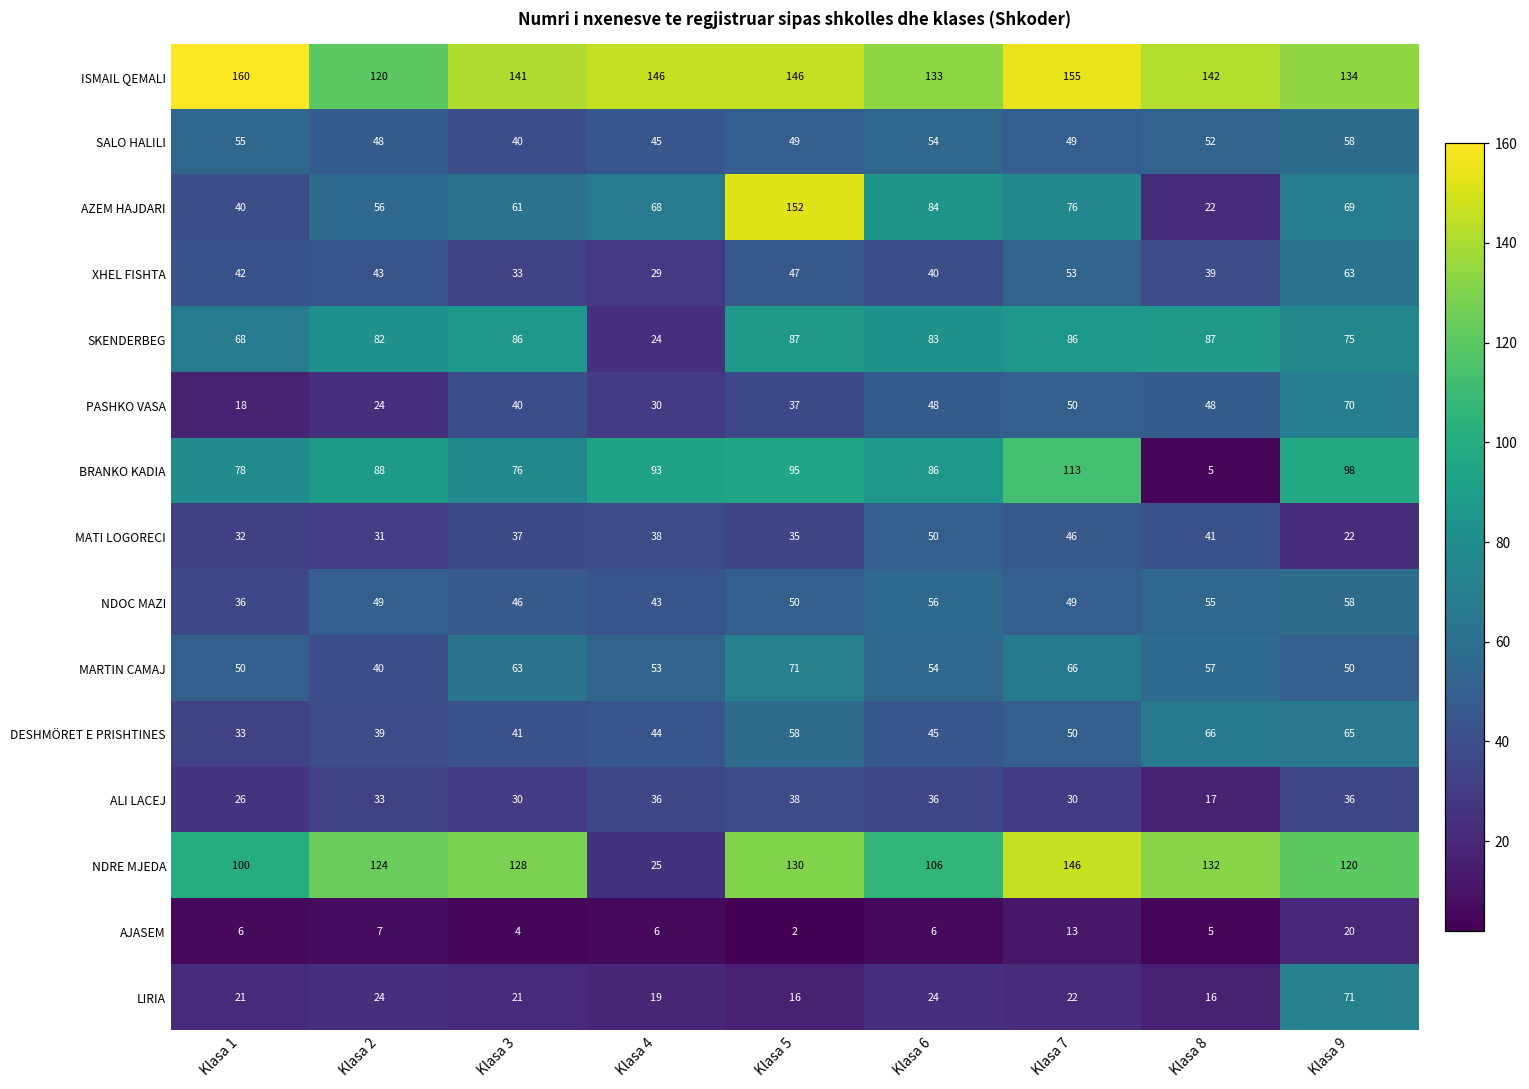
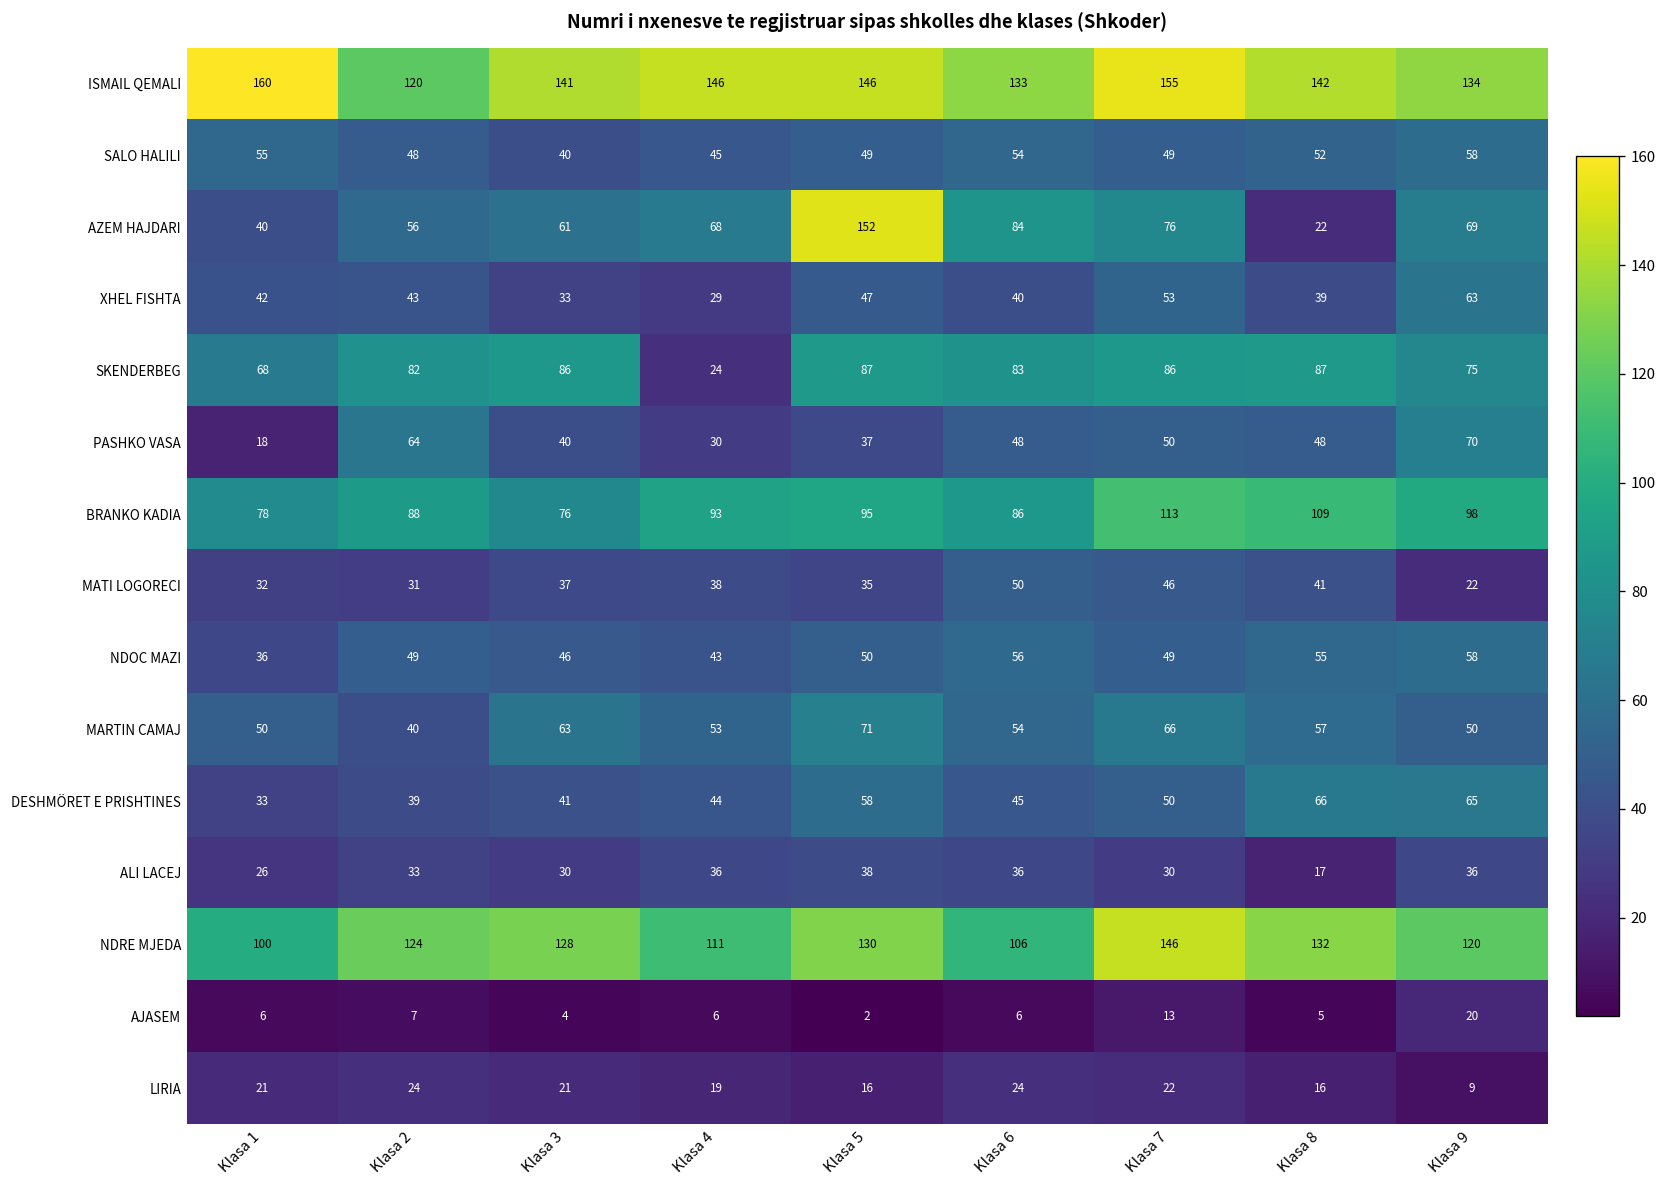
  {
    "ISMAIL QEMALI": {
      "Klasa 1": 160,
      "Klasa 2": 120,
      "Klasa 3": 141,
      "Klasa 4": 146,
      "Klasa 5": 146,
      "Klasa 6": 133,
      "Klasa 7": 155,
      "Klasa 8": 142,
      "Klasa 9": 134
    },
    "SALO HALILI": {
      "Klasa 1": 55,
      "Klasa 2": 48,
      "Klasa 3": 40,
      "Klasa 4": 45,
      "Klasa 5": 49,
      "Klasa 6": 54,
      "Klasa 7": 49,
      "Klasa 8": 52,
      "Klasa 9": 58
    },
    "AZEM HAJDARI": {
      "Klasa 1": 40,
      "Klasa 2": 56,
      "Klasa 3": 61,
      "Klasa 4": 68,
      "Klasa 5": 152,
      "Klasa 6": 84,
      "Klasa 7": 76,
      "Klasa 8": 22,
      "Klasa 9": 69
    },
    "XHEL FISHTA": {
      "Klasa 1": 42,
      "Klasa 2": 43,
      "Klasa 3": 33,
      "Klasa 4": 29,
      "Klasa 5": 47,
      "Klasa 6": 40,
      "Klasa 7": 53,
      "Klasa 8": 39,
      "Klasa 9": 63
    },
    "SKENDERBEG": {
      "Klasa 1": 68,
      "Klasa 2": 82,
      "Klasa 3": 86,
      "Klasa 4": 24,
      "Klasa 5": 87,
      "Klasa 6": 83,
      "Klasa 7": 86,
      "Klasa 8": 87,
      "Klasa 9": 75
    },
    "PASHKO VASA": {
      "Klasa 1": 18,
-     "Klasa 2": 24,
+     "Klasa 2": 64,
      "Klasa 3": 40,
      "Klasa 4": 30,
      "Klasa 5": 37,
      "Klasa 6": 48,
      "Klasa 7": 50,
      "Klasa 8": 48,
      "Klasa 9": 70
    },
    "BRANKO KADIA": {
      "Klasa 1": 78,
      "Klasa 2": 88,
      "Klasa 3": 76,
      "Klasa 4": 93,
      "Klasa 5": 95,
      "Klasa 6": 86,
      "Klasa 7": 113,
-     "Klasa 8": 5,
+     "Klasa 8": 109,
      "Klasa 9": 98
    },
    "MATI LOGORECI": {
      "Klasa 1": 32,
      "Klasa 2": 31,
      "Klasa 3": 37,
      "Klasa 4": 38,
      "Klasa 5": 35,
      "Klasa 6": 50,
      "Klasa 7": 46,
      "Klasa 8": 41,
      "Klasa 9": 22
    },
    "NDOC MAZI": {
      "Klasa 1": 36,
      "Klasa 2": 49,
      "Klasa 3": 46,
      "Klasa 4": 43,
      "Klasa 5": 50,
      "Klasa 6": 56,
      "Klasa 7": 49,
      "Klasa 8": 55,
      "Klasa 9": 58
    },
    "MARTIN CAMAJ": {
      "Klasa 1": 50,
      "Klasa 2": 40,
      "Klasa 3": 63,
      "Klasa 4": 53,
      "Klasa 5": 71,
      "Klasa 6": 54,
      "Klasa 7": 66,
      "Klasa 8": 57,
      "Klasa 9": 50
    },
    "DESHMÖRET E PRISHTINES": {
      "Klasa 1": 33,
      "Klasa 2": 39,
      "Klasa 3": 41,
      "Klasa 4": 44,
      "Klasa 5": 58,
      "Klasa 6": 45,
      "Klasa 7": 50,
      "Klasa 8": 66,
      "Klasa 9": 65
    },
    "ALI LACEJ": {
      "Klasa 1": 26,
      "Klasa 2": 33,
      "Klasa 3": 30,
      "Klasa 4": 36,
      "Klasa 5": 38,
      "Klasa 6": 36,
      "Klasa 7": 30,
      "Klasa 8": 17,
      "Klasa 9": 36
    },
    "NDRE MJEDA": {
      "Klasa 1": 100,
      "Klasa 2": 124,
      "Klasa 3": 128,
-     "Klasa 4": 25,
+     "Klasa 4": 111,
      "Klasa 5": 130,
      "Klasa 6": 106,
      "Klasa 7": 146,
      "Klasa 8": 132,
      "Klasa 9": 120
    },
    "AJASEM": {
      "Klasa 1": 6,
      "Klasa 2": 7,
      "Klasa 3": 4,
      "Klasa 4": 6,
      "Klasa 5": 2,
      "Klasa 6": 6,
      "Klasa 7": 13,
      "Klasa 8": 5,
      "Klasa 9": 20
    },
    "LIRIA": {
      "Klasa 1": 21,
      "Klasa 2": 24,
      "Klasa 3": 21,
      "Klasa 4": 19,
      "Klasa 5": 16,
      "Klasa 6": 24,
      "Klasa 7": 22,
      "Klasa 8": 16,
-     "Klasa 9": 71
+     "Klasa 9": 9
    }
  }
